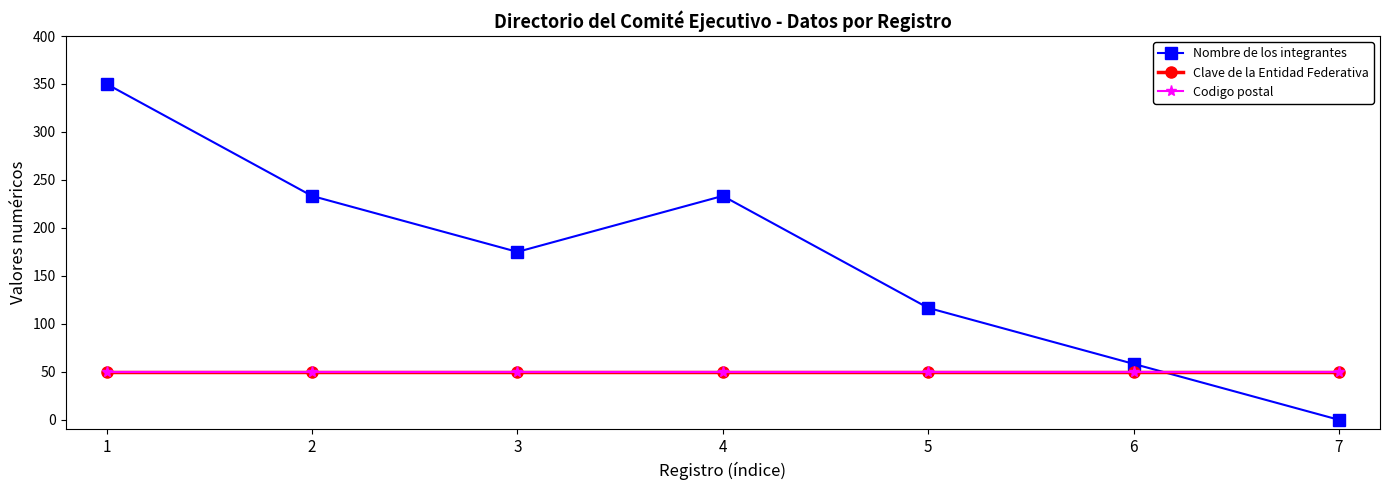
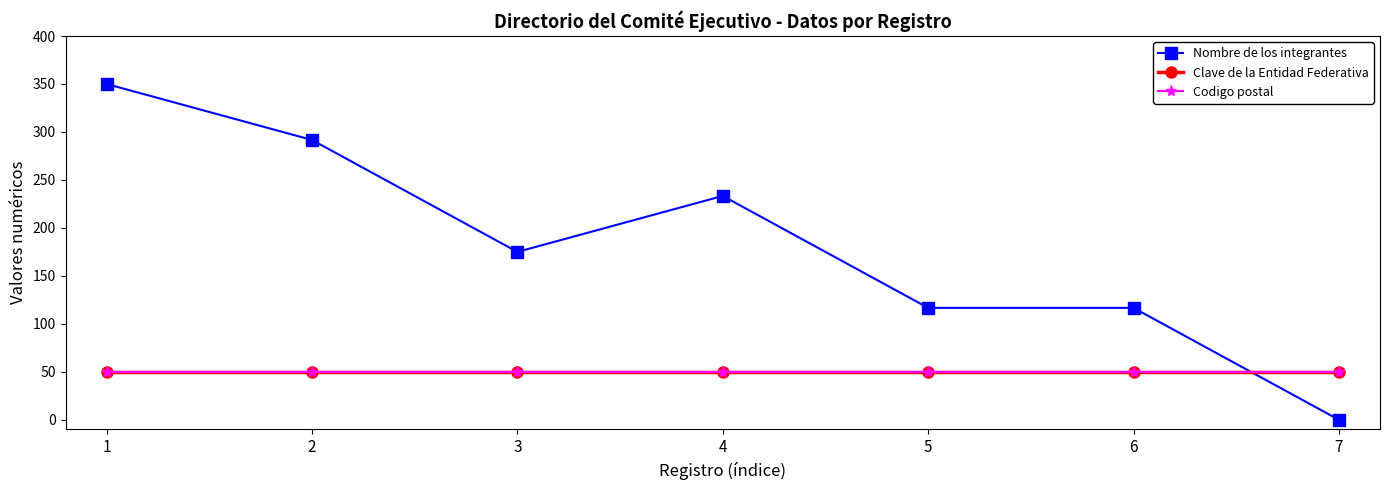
  {
    "Nombre de los integrantes": {
      "1": 350,
-     "2": 230,
+     "2": 290,
      "3": 180,
      "4": 230,
      "5": 120,
-     "6": 60,
+     "6": 120,
      "7": 0
    },
    "Codigo postal": {
      "1": 50,
      "2": 50,
      "3": 50,
      "4": 50,
      "5": 50,
      "6": 50,
      "7": 50
    }
  }
